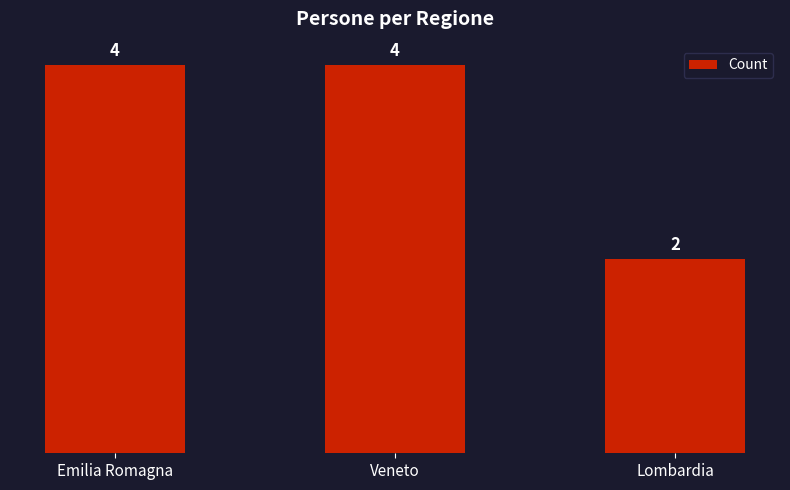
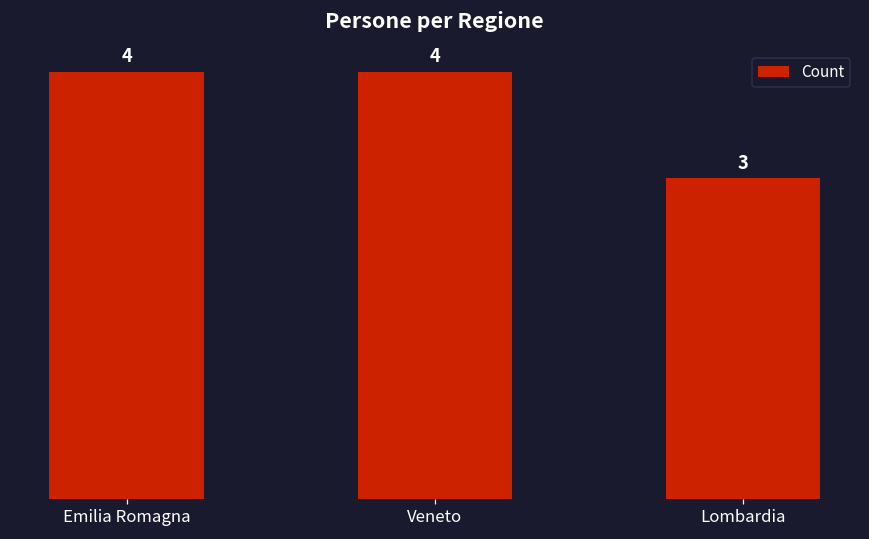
  {
    "Emilia Romagna": 4,
    "Veneto": 4,
-   "Lombardia": 2
+   "Lombardia": 3
  }
